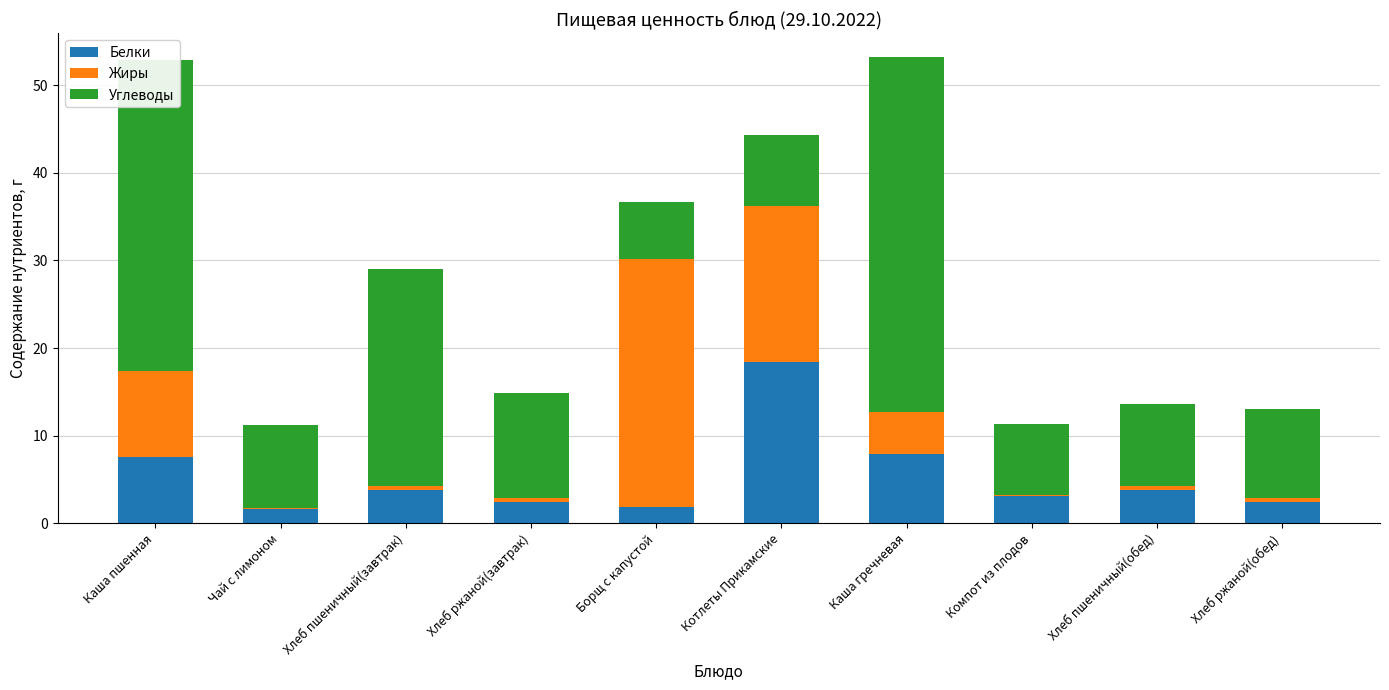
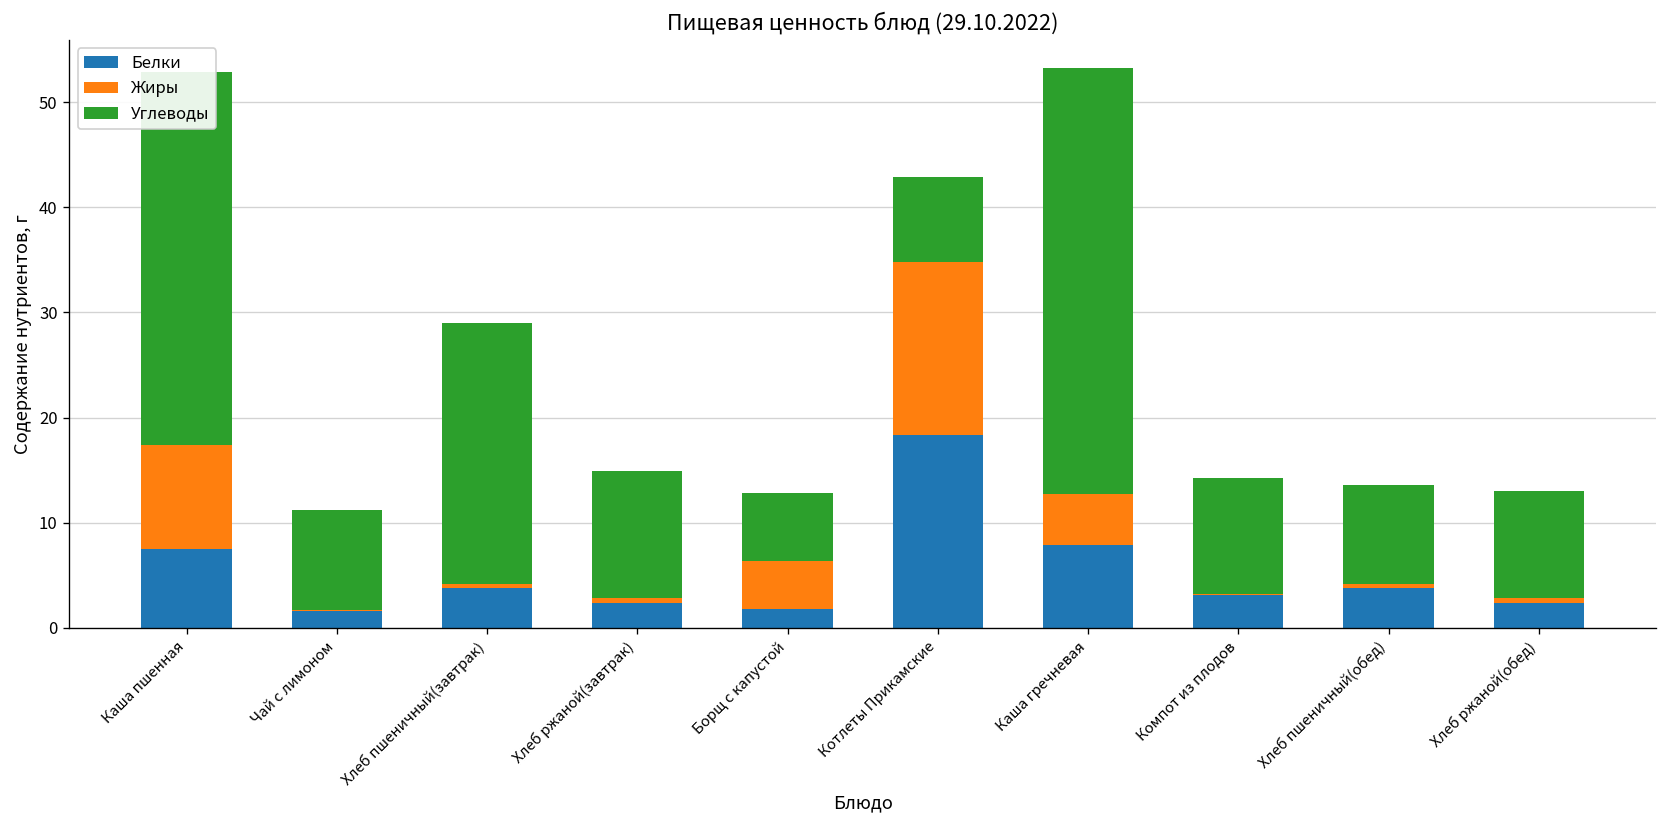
  {
    "Белки": {
      "Каша пшенная": 8,
      "Чай с лимоном": 2,
      "Хлеб пшеничный(завтрак)": 4,
      "Хлеб ржаной(завтрак)": 2,
      "Борщ с капустой": 2,
      "Котлеты Прикамские": 18,
      "Каша гречневая": 8,
      "Компот из плодов": 3,
      "Хлеб пшеничный(обед)": 4,
      "Хлеб ржаной(обед)": 2
    },
    "Жиры": {
      "Каша пшенная": 10,
      "Хлеб пшеничный(завтрак)": 0,
      "Хлеб ржаной(завтрак)": 0,
-     "Борщ с капустой": 28,
-     "Котлеты Прикамские": 18,
+     "Борщ с капустой": 5,
+     "Котлеты Прикамские": 16,
      "Каша гречневая": 5,
      "Хлеб пшеничный(обед)": 0,
      "Хлеб ржаной(обед)": 0
    },
    "Углеводы": {
      "Чай с лимоном": 10,
      "Хлеб пшеничный(завтрак)": 25,
      "Хлеб ржаной(завтрак)": 12,
      "Борщ с капустой": 6,
      "Котлеты Прикамские": 8,
      "Каша гречневая": 41,
-     "Компот из плодов": 8,
+     "Компот из плодов": 11,
      "Хлеб пшеничный(обед)": 9,
      "Хлеб ржаной(обед)": 10
    }
  }
